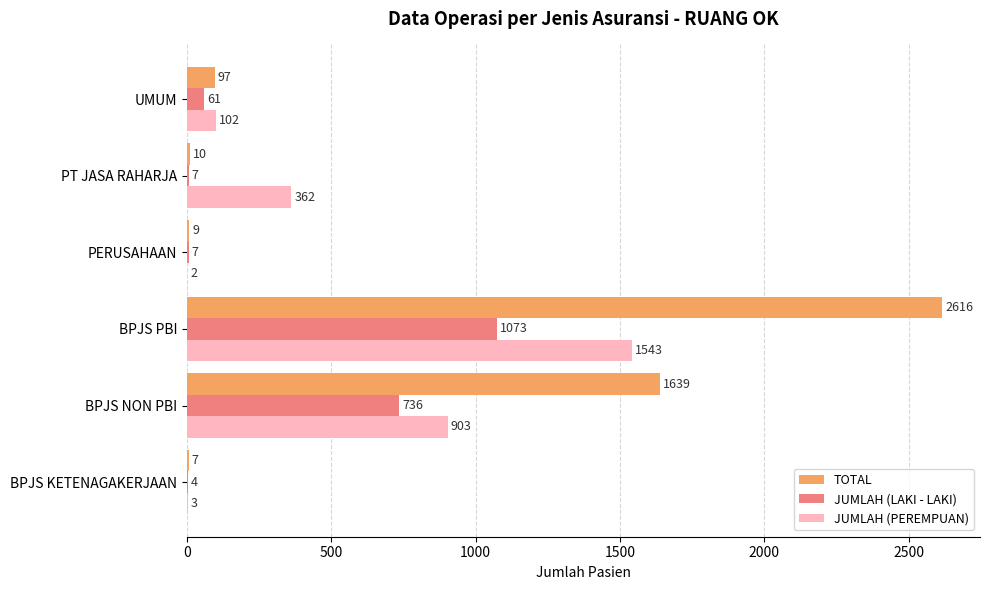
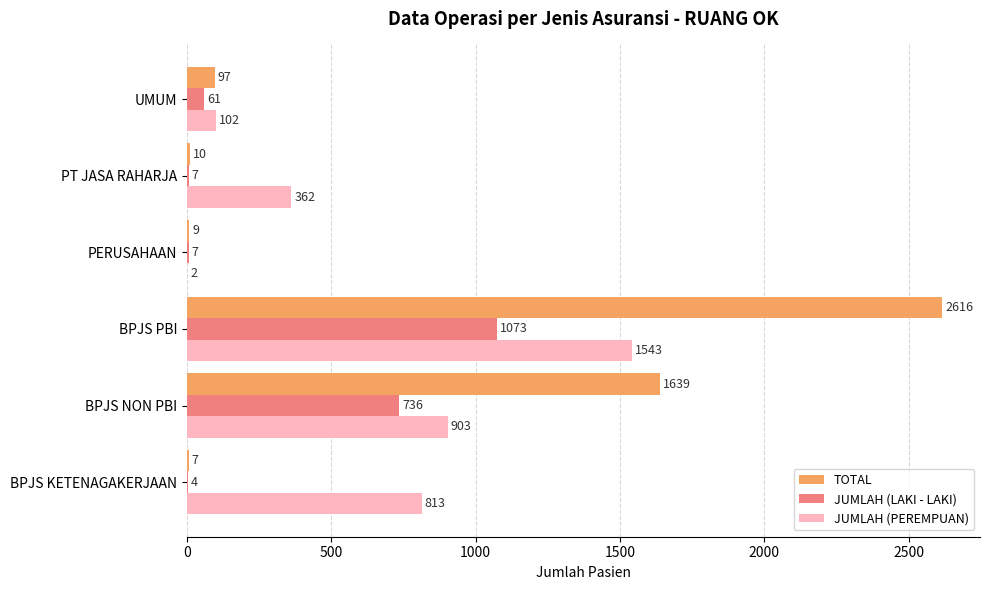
  {
    "JUMLAH (PEREMPUAN)": {
      "UMUM": 102,
      "PT JASA RAHARJA": 362,
      "PERUSAHAAN": 2,
      "BPJS PBI": 1543,
      "BPJS NON PBI": 903,
-     "BPJS KETENAGAKERJAAN": 3
+     "BPJS KETENAGAKERJAAN": 813
    }
  }
